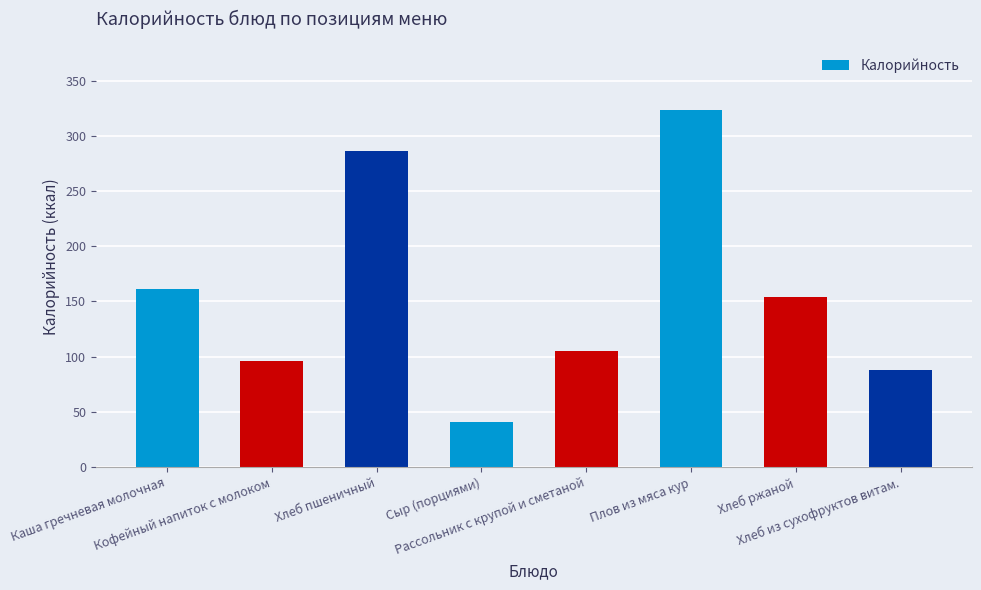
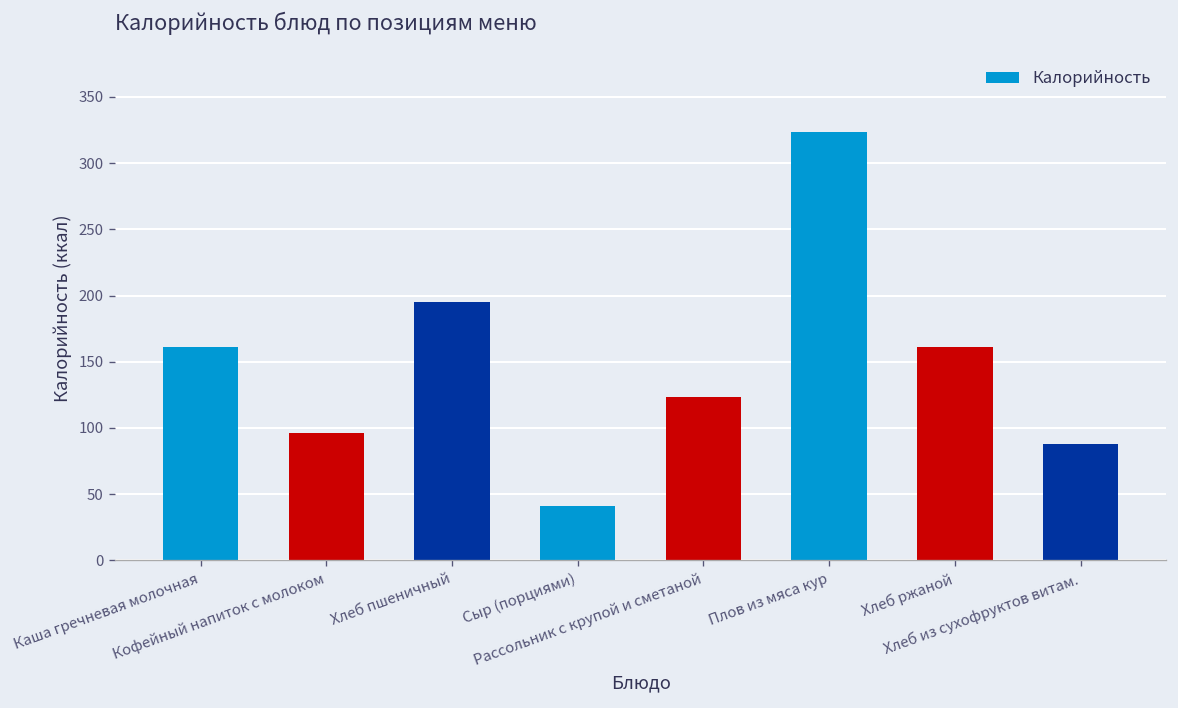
  {
    "Каша гречневая молочная": 161,
    "Кофейный напиток с молоком": 96,
-   "Хлеб пшеничный": 286,
+   "Хлеб пшеничный": 195,
    "Сыр (порциями)": 41,
-   "Рассольник с крупой и сметаной": 105,
+   "Рассольник с крупой и сметаной": 124,
    "Плов из мяса кур": 323,
-   "Хлеб ржаной": 154,
+   "Хлеб ржаной": 162,
    "Хлеб из сухофруктов витам.": 88
  }
